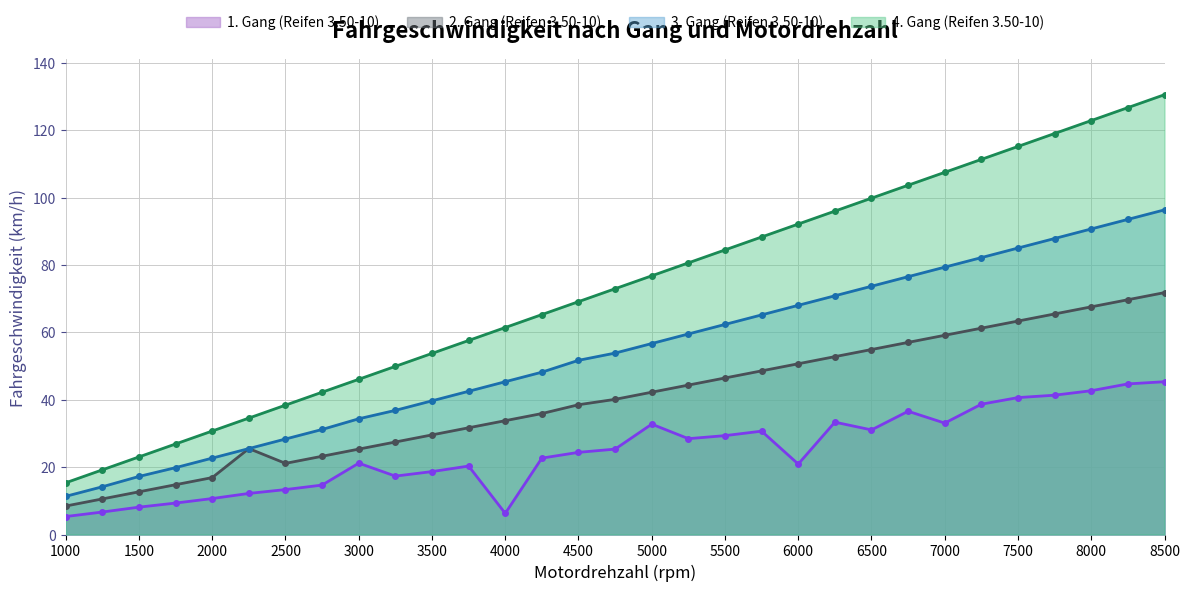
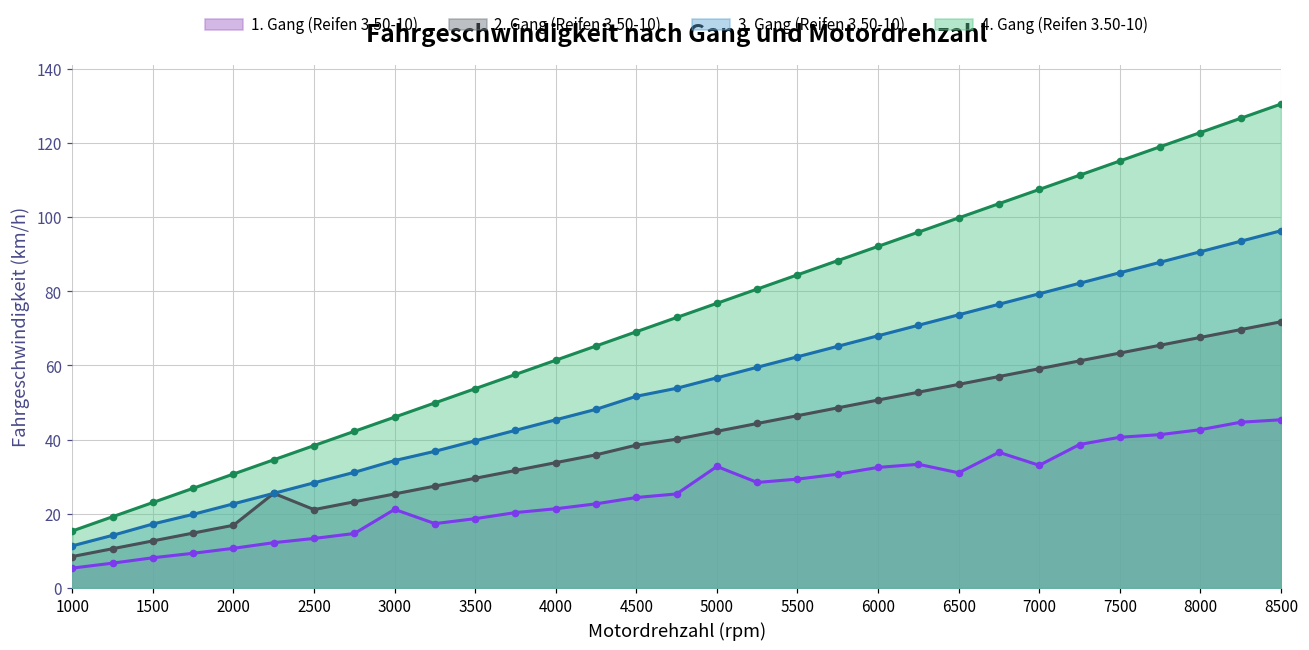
  {
    "1. Gang (Reifen 3.50-10)": {
      "1000": 5,
      "1500": 8,
      "2000": 11,
      "2500": 13,
      "3000": 21,
      "3500": 19,
-     "4000": 6,
+     "4000": 21,
      "4500": 24,
      "5000": 33,
      "5500": 29,
-     "6000": 21,
+     "6000": 33,
      "6500": 31,
      "7000": 33,
      "7500": 41,
      "8000": 43,
      "8500": 45
    }
  }
